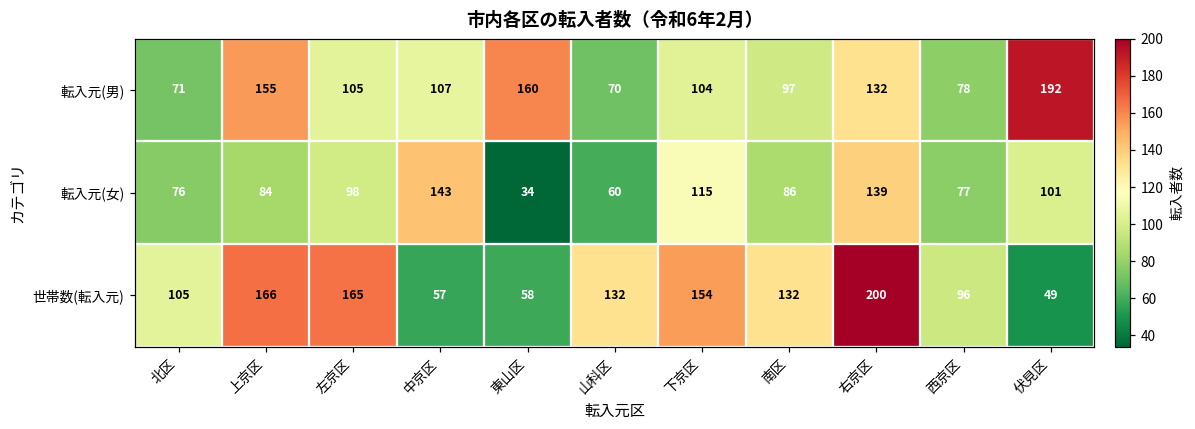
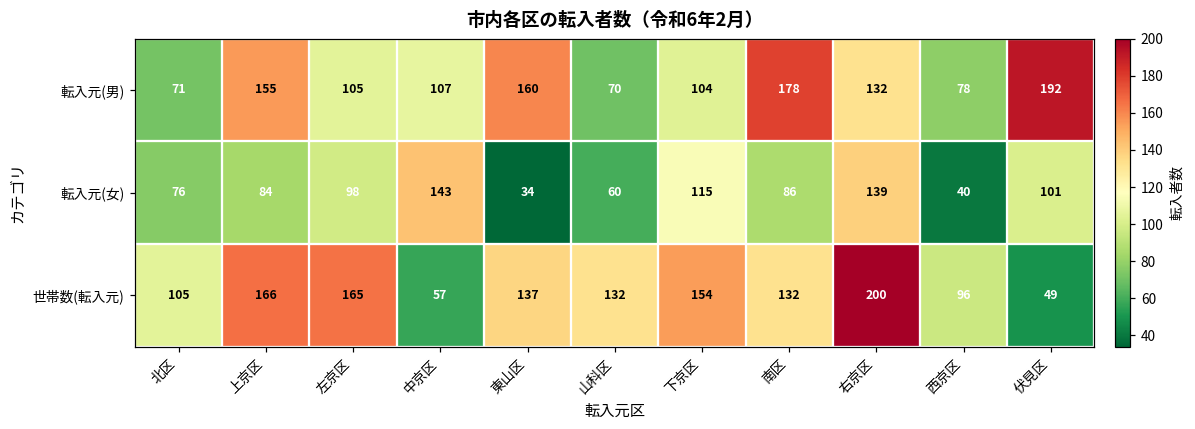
  {
    "転入元(男)": {
      "北区": 71,
      "上京区": 155,
      "左京区": 105,
      "中京区": 107,
      "東山区": 160,
      "山科区": 70,
      "下京区": 104,
-     "南区": 97,
+     "南区": 178,
      "右京区": 132,
      "西京区": 78,
      "伏見区": 192
    },
    "転入元(女)": {
      "北区": 76,
      "上京区": 84,
      "左京区": 98,
      "中京区": 143,
      "東山区": 34,
      "山科区": 60,
      "下京区": 115,
      "南区": 86,
      "右京区": 139,
-     "西京区": 77,
+     "西京区": 40,
      "伏見区": 101
    },
    "世帯数(転入元)": {
      "北区": 105,
      "上京区": 166,
      "左京区": 165,
      "中京区": 57,
-     "東山区": 58,
+     "東山区": 137,
      "山科区": 132,
      "下京区": 154,
      "南区": 132,
      "右京区": 200,
      "西京区": 96,
      "伏見区": 49
    }
  }
